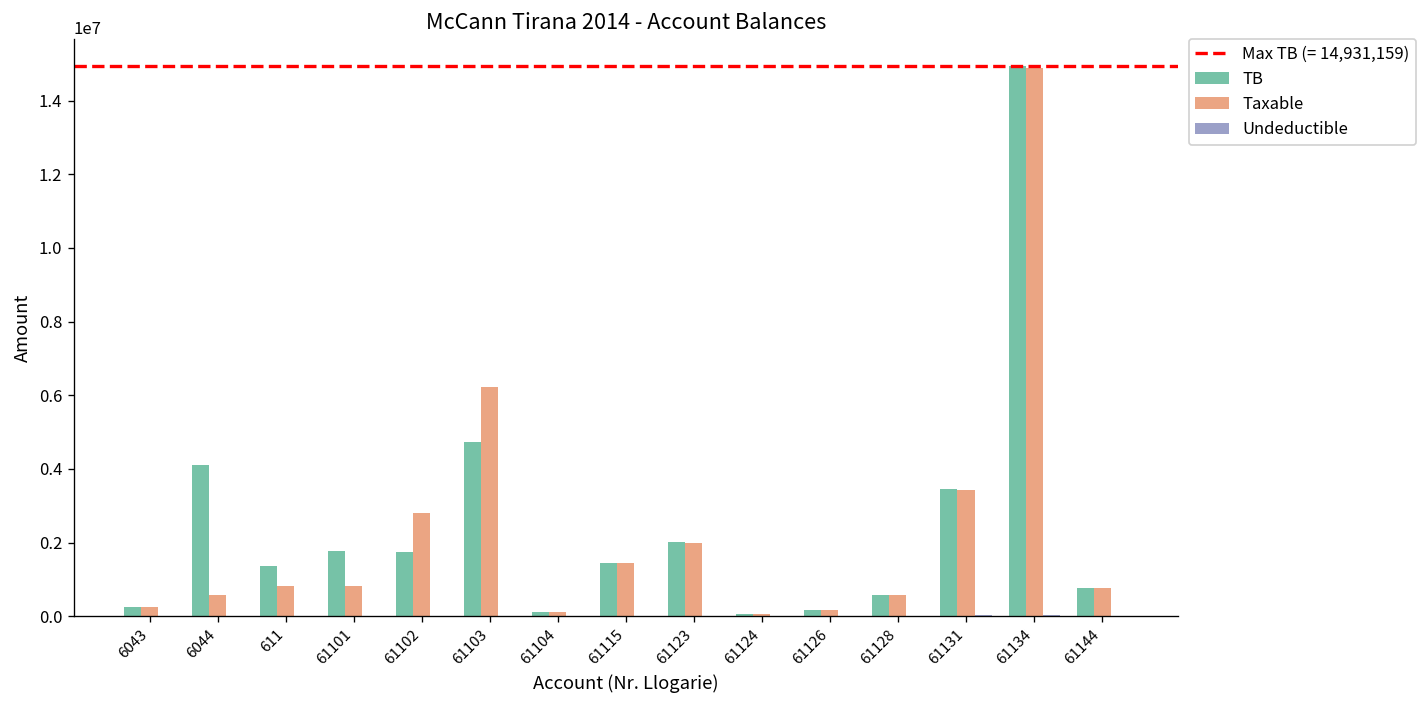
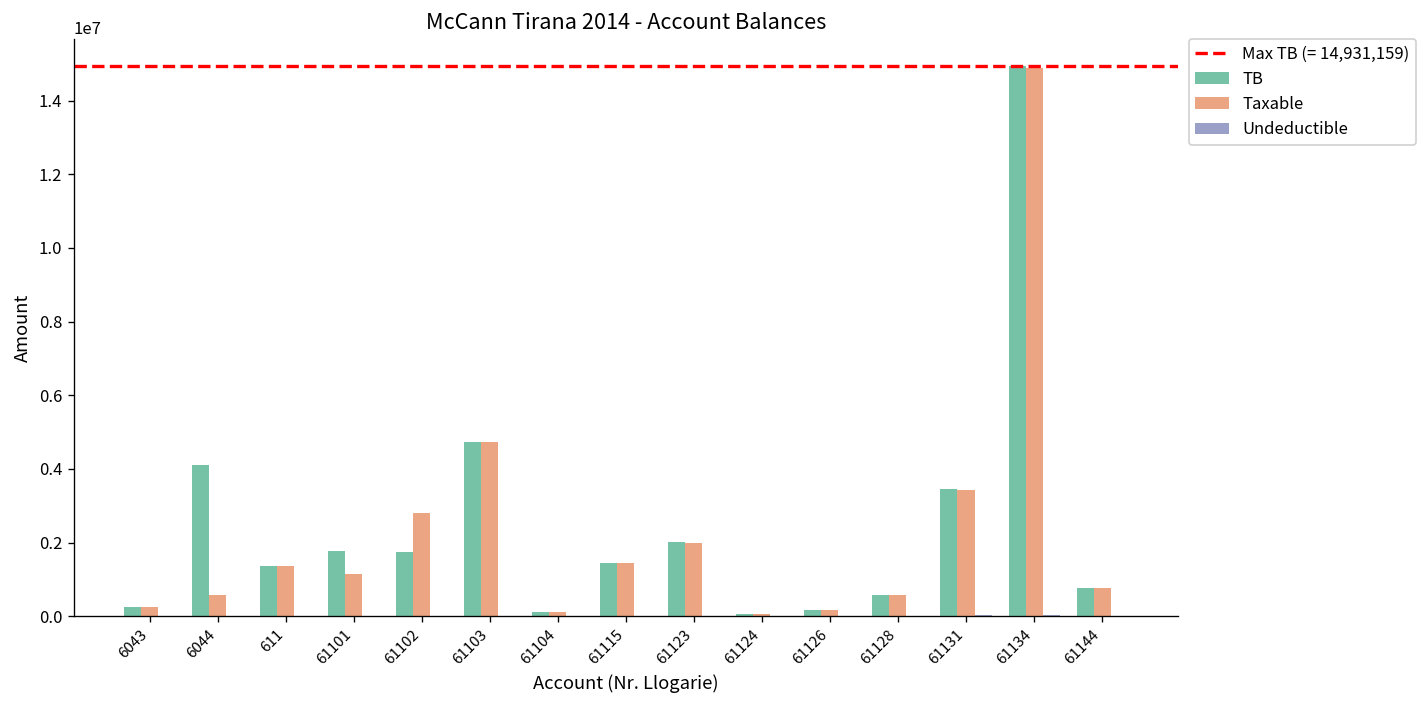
  {
    "TB": {
      "6043": 300000,
      "6044": 4100000,
      "611": 1400000,
      "61101": 1800000,
      "61102": 1700000,
      "61103": 4700000,
      "61104": 100000,
      "61115": 1400000,
      "61123": 2000000,
      "61126": 200000,
      "61128": 600000,
      "61131": 3500000,
      "61134": 14900000,
      "61144": 800000
    },
    "Taxable": {
      "6043": 300000,
      "6044": 600000,
-     "611": 800000,
-     "61101": 800000,
+     "611": 1400000,
+     "61101": 1100000,
      "61102": 2800000,
-     "61103": 6200000,
+     "61103": 4700000,
      "61104": 100000,
      "61115": 1400000,
      "61123": 2000000,
      "61126": 200000,
      "61128": 600000,
      "61131": 3400000,
      "61134": 14900000,
      "61144": 800000
    },
    "Undeductible": {
      "6043": 0,
      "611": 0,
      "61101": 0,
      "61102": 0,
      "61104": 0,
      "61124": 0,
      "61128": 0,
      "61144": 0
    }
  }
